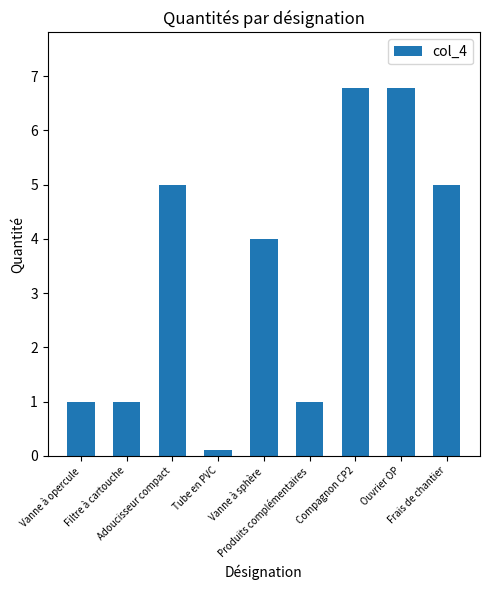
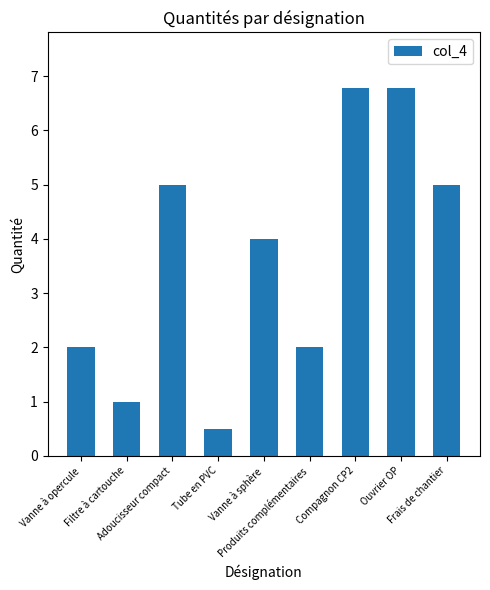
  {
-   "Vanne à opercule": 1,
+   "Vanne à opercule": 2,
    "Filtre à cartouche": 1.0,
    "Adoucisseur compact": 5.0,
-   "Tube en PVC": 0.1,
+   "Tube en PVC": 0.5,
    "Vanne à sphère": 4.0,
-   "Produits complémentaires": 1,
+   "Produits complémentaires": 2,
    "Compagnon CP2": 6.8,
    "Ouvrier OP": 6.8,
    "Frais de chantier": 5.0
  }
